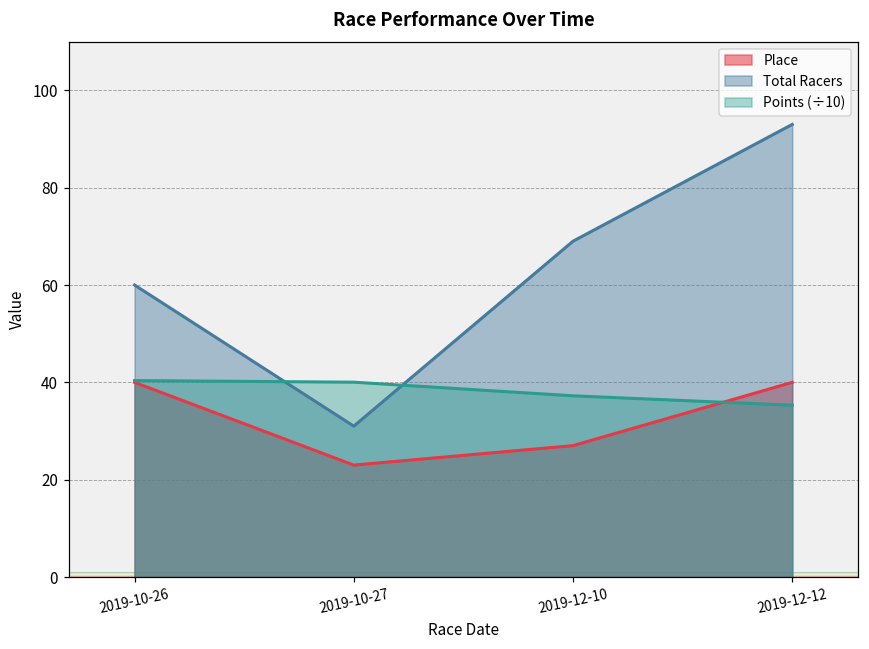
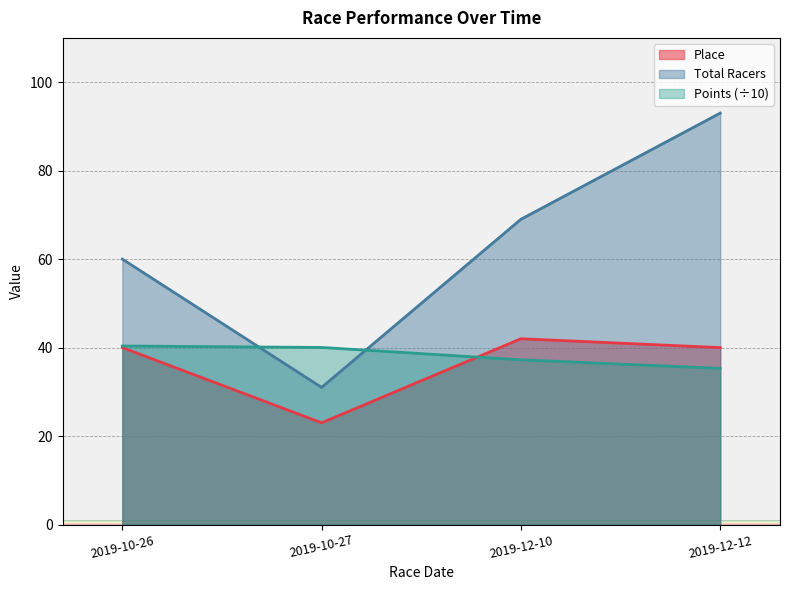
  {
    "Place": {
      "2019-10-27": 23,
-     "2019-12-10": 27,
+     "2019-12-10": 42,
      "2019-12-12": 40
    }
  }
